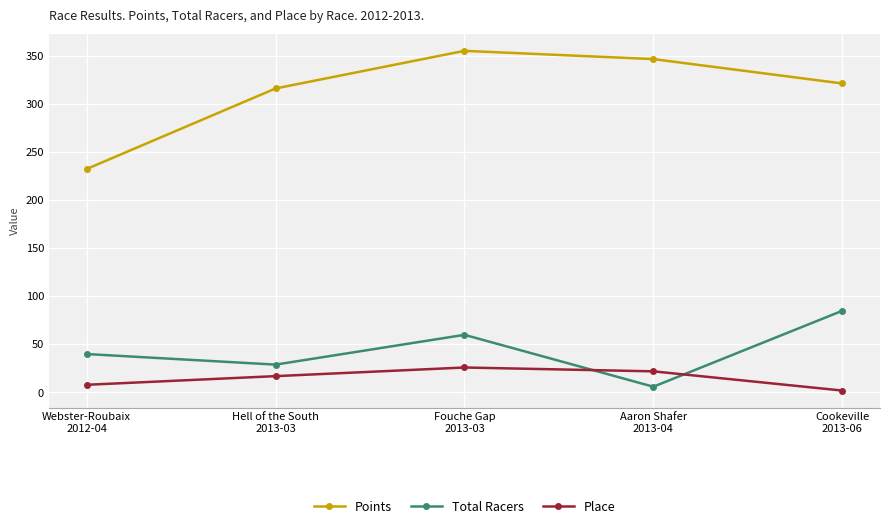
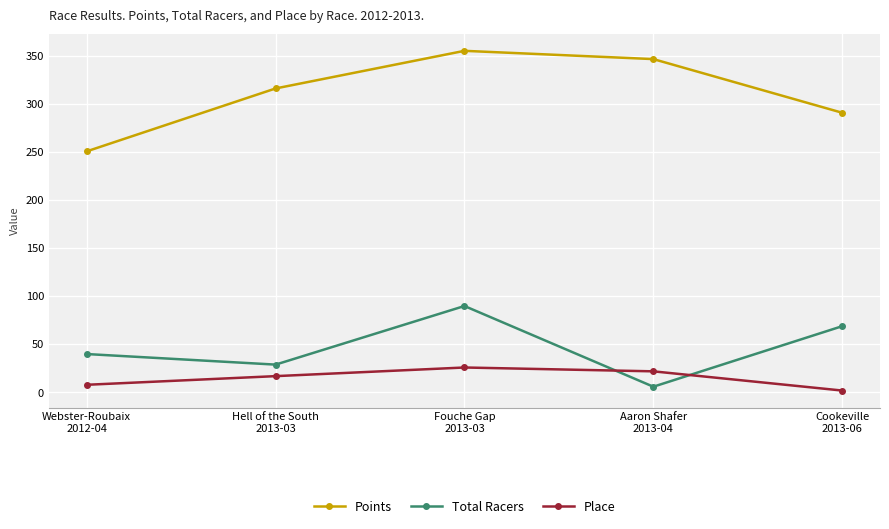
  {
    "Points": {
-     "Webster-Roubaix 2012-04": 230,
+     "Webster-Roubaix 2012-04": 250,
      "Hell of the South 2013-03": 320,
      "Fouche Gap 2013-03": 360,
      "Aaron Shafer 2013-04": 350,
-     "Cookeville 2013-06": 320
+     "Cookeville 2013-06": 290
    },
    "Total Racers": {
      "Webster-Roubaix 2012-04": 40,
      "Hell of the South 2013-03": 30,
-     "Fouche Gap 2013-03": 60,
+     "Fouche Gap 2013-03": 90,
      "Aaron Shafer 2013-04": 10,
-     "Cookeville 2013-06": 90
+     "Cookeville 2013-06": 70
    },
    "Place": {
      "Webster-Roubaix 2012-04": 10,
      "Hell of the South 2013-03": 20,
      "Fouche Gap 2013-03": 30,
      "Aaron Shafer 2013-04": 20,
      "Cookeville 2013-06": 0
    }
  }
